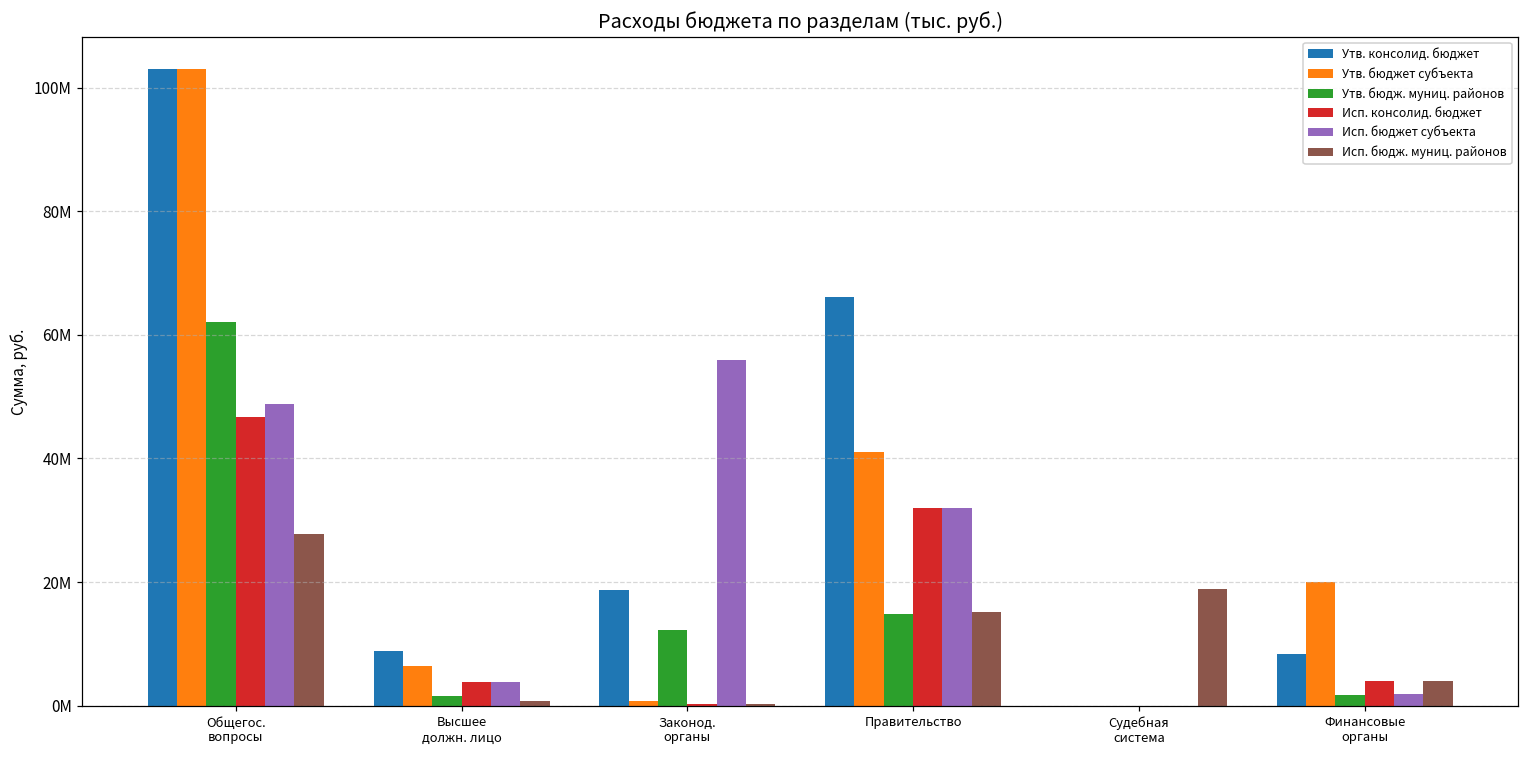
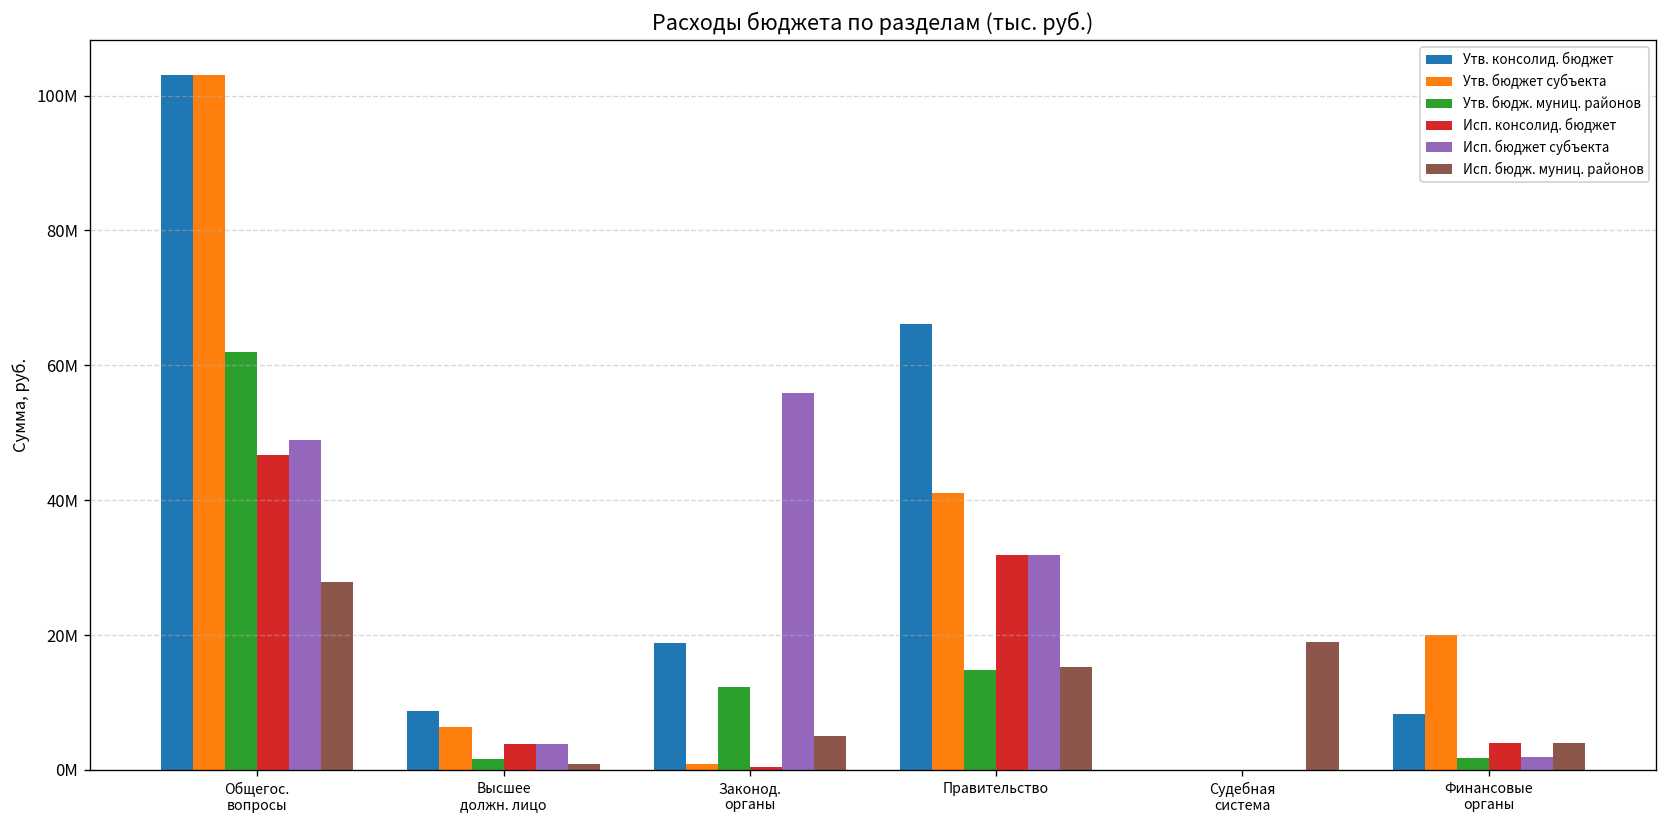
  {
    "Утв. консолид. бюджет": {
      "Общегос. вопросы": 103000000,
      "Высшее должн. лицо": 9000000,
      "Законод. органы": 19000000,
      "Правительство": 66000000,
      "Финансовые органы": 8000000
    },
    "Утв. бюджет субъекта": {
      "Общегос. вопросы": 103000000,
      "Высшее должн. лицо": 6000000,
      "Законод. органы": 1000000,
      "Правительство": 41000000,
      "Финансовые органы": 20000000
    },
    "Утв. бюдж. муниц. районов": {
      "Общегос. вопросы": 62000000,
      "Высшее должн. лицо": 2000000,
      "Законод. органы": 12000000,
      "Правительство": 15000000,
      "Финансовые органы": 2000000
    },
    "Исп. консолид. бюджет": {
      "Общегос. вопросы": 47000000,
      "Высшее должн. лицо": 4000000,
      "Правительство": 32000000,
      "Судебная система": 0,
      "Финансовые органы": 4000000
    },
    "Исп. бюджет субъекта": {
      "Общегос. вопросы": 49000000,
      "Высшее должн. лицо": 4000000,
      "Законод. органы": 56000000,
      "Правительство": 32000000,
      "Судебная система": 0,
      "Финансовые органы": 2000000
    },
    "Исп. бюдж. муниц. районов": {
      "Общегос. вопросы": 28000000,
      "Высшее должн. лицо": 1000000,
-     "Законод. органы": 0,
+     "Законод. органы": 5000000,
      "Правительство": 15000000,
      "Судебная система": 19000000,
      "Финансовые органы": 4000000
    }
  }
